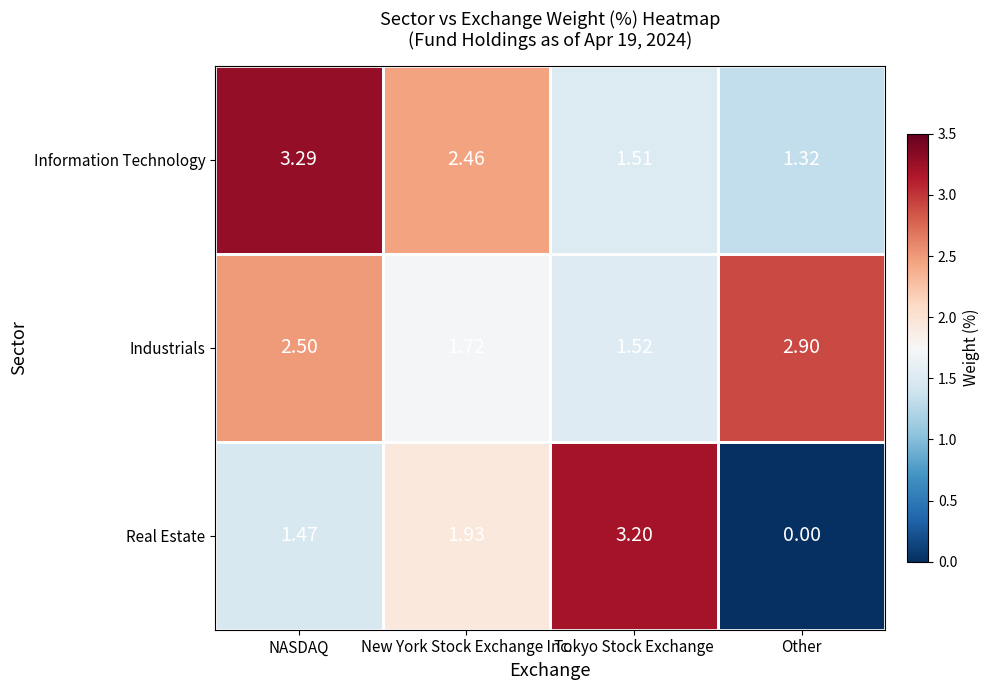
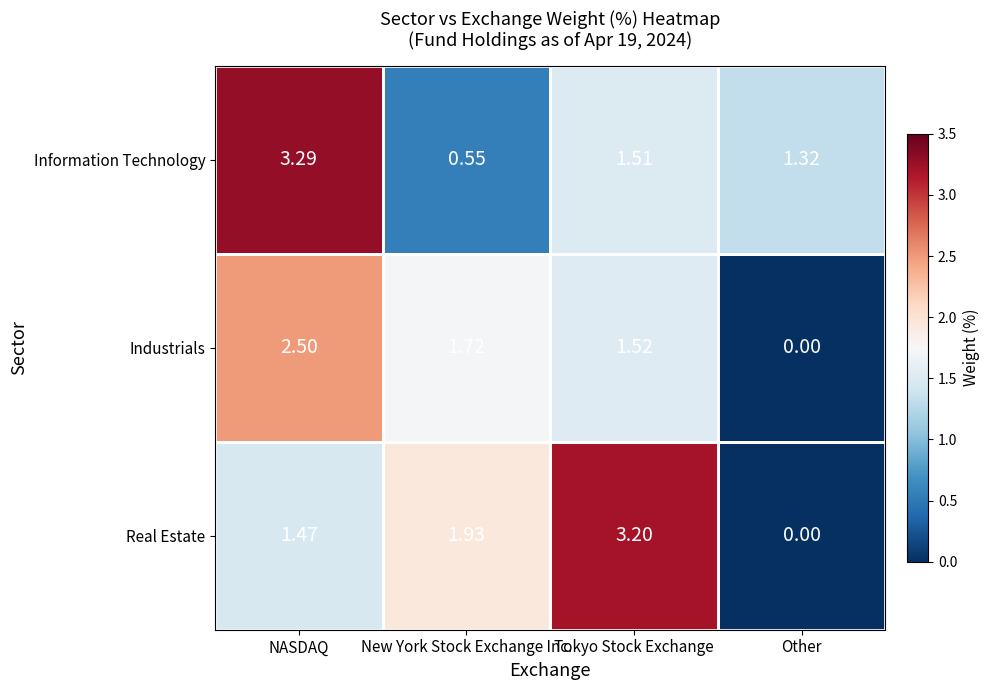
  {
    "Information Technology": {
      "NASDAQ": 3.29,
-     "New York Stock Exchange Inc.": 2.46,
+     "New York Stock Exchange Inc.": 0.55,
      "Other": 1.32
    },
    "Industrials": {
      "NASDAQ": 2.50,
-     "Other": 2.90
+     "Other": 0.00
    },
    "Real Estate": {
      "Tokyo Stock Exchange": 3.20,
      "Other": 0.00
    }
  }
